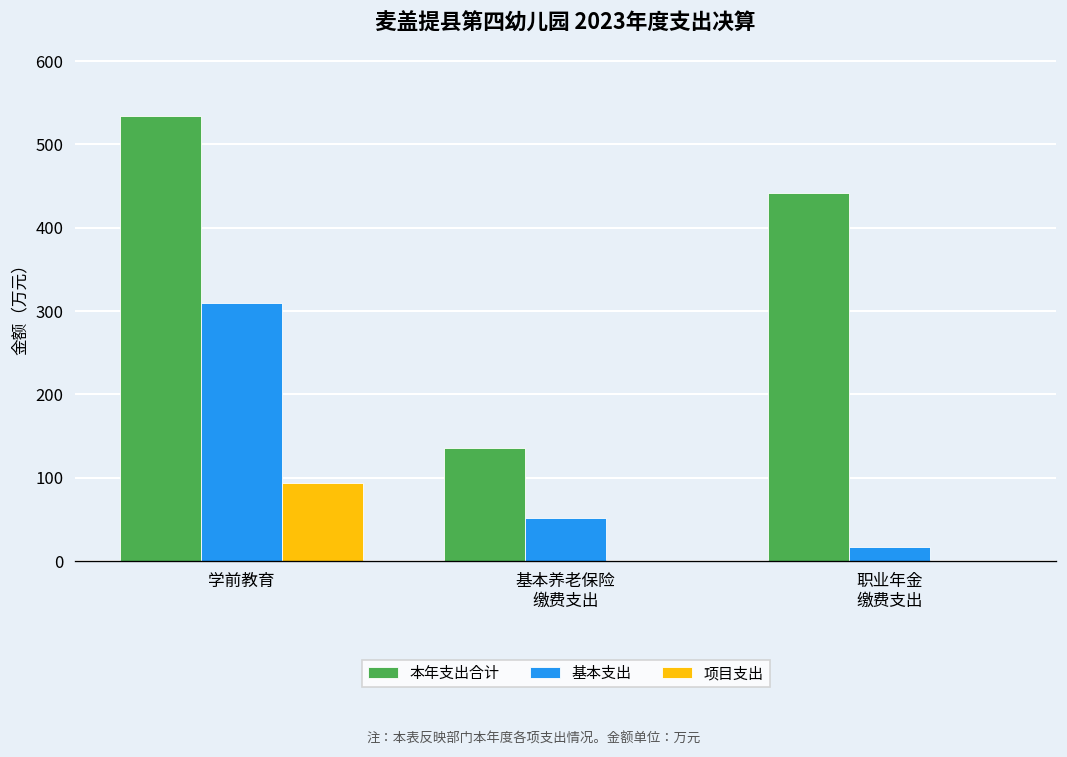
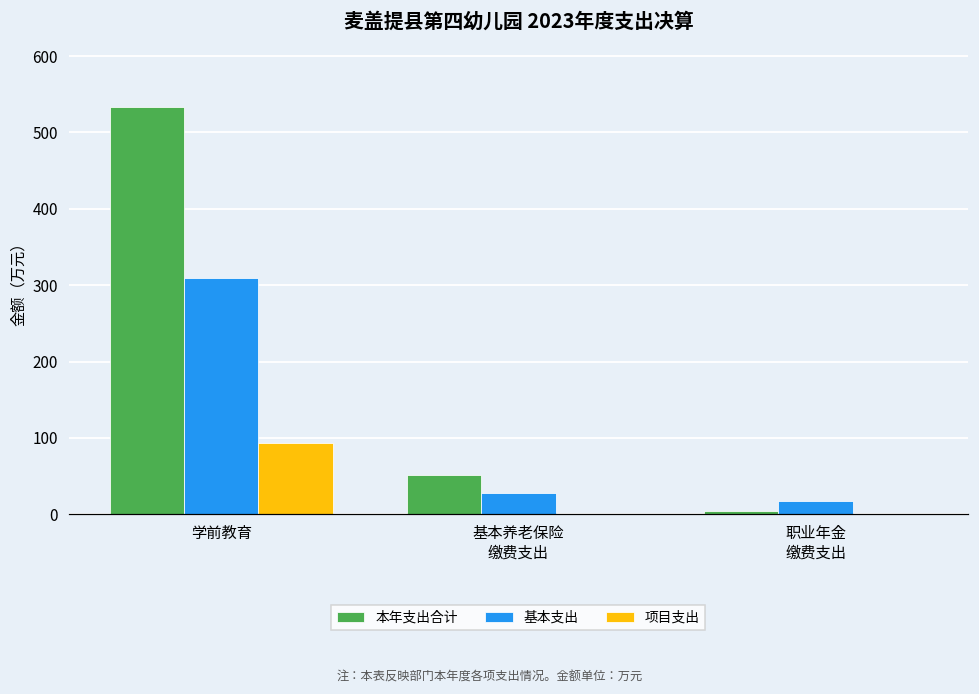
  {
    "本年支出合计": {
      "学前教育": 530,
-     "基本养老保险 缴费支出": 140,
-     "职业年金 缴费支出": 440
+     "基本养老保险 缴费支出": 50,
+     "职业年金 缴费支出": 0
    },
    "基本支出": {
      "学前教育": 310,
-     "基本养老保险 缴费支出": 50,
+     "基本养老保险 缴费支出": 30,
      "职业年金 缴费支出": 20
    },
    "项目支出": {
      "学前教育": 90,
      "基本养老保险 缴费支出": 0,
      "职业年金 缴费支出": 0
    }
  }
